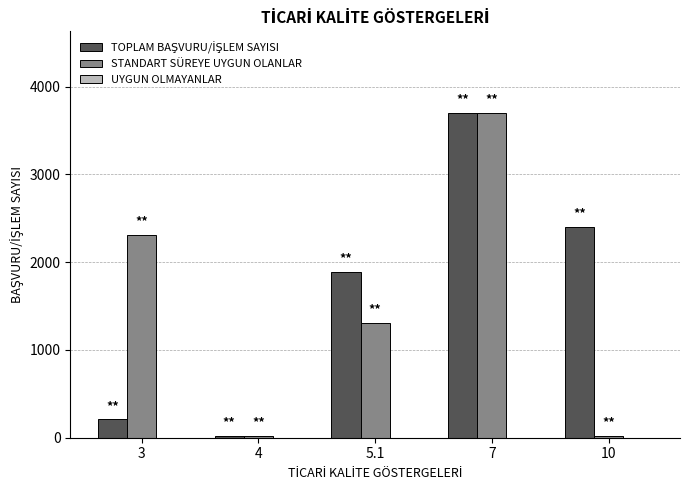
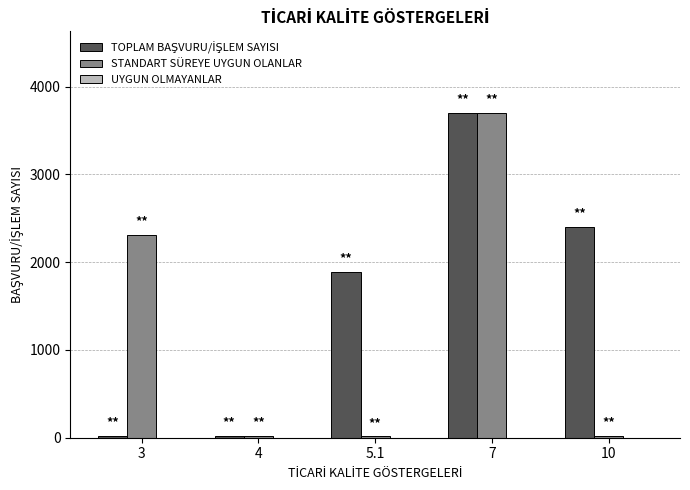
  {
    "TOPLAM BAŞVURU/İŞLEM SAYISI": {
-     "3": 200,
+     "3": 0,
      "5.1": 1900,
      "7": 3700,
      "10": 2400
    },
    "STANDART SÜREYE UYGUN OLANLAR": {
      "3": 2300,
-     "5.1": 1300,
+     "5.1": 0,
      "7": 3700
    },
    "UYGUN OLMAYANLAR": {
      "3": 0,
      "4": 0,
      "5.1": 0,
      "7": 0,
      "10": 0
    }
  }
